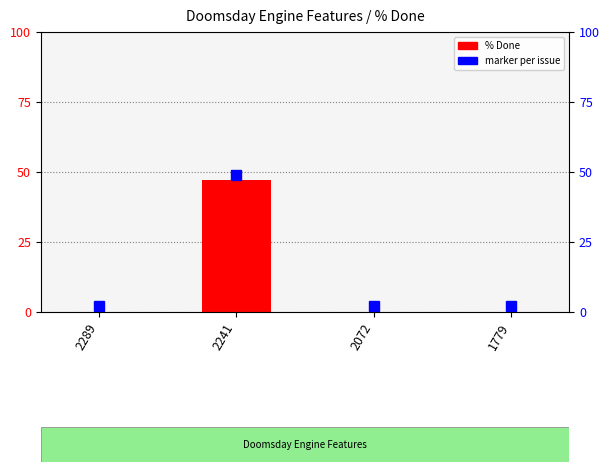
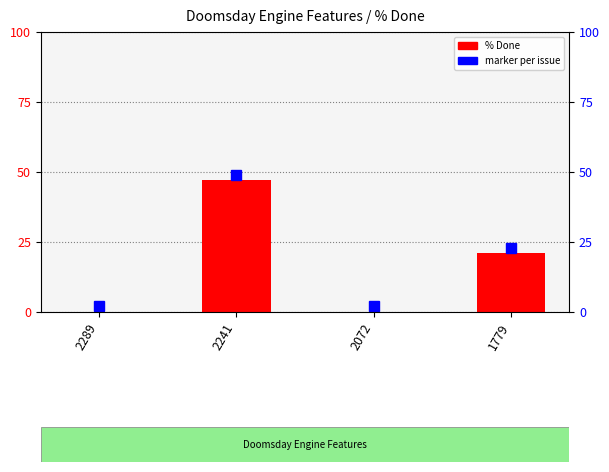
  {
    "% Done": {
      "2289": 0,
      "2241": 47,
      "2072": 0,
-     "1779": 0
+     "1779": 21
    }
  }
